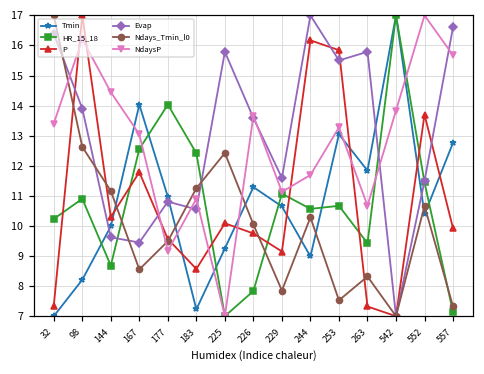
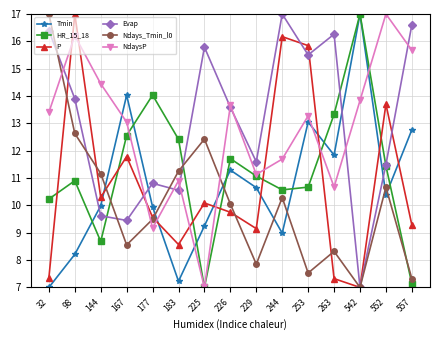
  {
    "Tmin": {
      "32": 7.0,
      "98": 8.2,
      "144": 10.0,
      "167": 14.0,
-     "177": 11.0,
+     "177": 9.9,
      "183": 7.2,
      "225": 9.2,
      "226": 11.3,
      "229": 10.6,
      "244": 9.0,
      "253": 13.0,
      "263": 11.8,
      "552": 10.4,
      "557": 12.8
    },
    "HR_15_18": {
      "32": 10.2,
      "98": 10.9,
      "144": 8.7,
      "167": 12.6,
      "177": 14.0,
      "183": 12.4,
-     "226": 7.8,
+     "226": 11.7,
      "244": 10.6,
      "253": 10.7,
-     "263": 9.4,
+     "263": 13.3,
      "557": 7.1
    },
    "P": {
      "32": 7.3,
      "98": 17.0,
      "144": 10.3,
      "167": 11.8,
      "183": 8.6,
      "225": 10.1,
      "226": 9.7,
      "229": 9.2,
      "244": 16.2,
      "253": 15.8,
      "263": 7.3,
      "552": 13.7,
-     "557": 9.9
+     "557": 9.3
    },
    "Evap": {
      "98": 13.9,
      "144": 9.6,
      "167": 9.4,
      "177": 10.8,
      "183": 10.6,
      "225": 15.8,
      "229": 11.6,
      "244": 17.0,
      "253": 15.5,
-     "263": 15.8,
+     "263": 16.3,
      "557": 16.6
    },
    "Ndays_Tmin_l0": {
      "32": 17.0,
      "98": 12.6,
      "144": 11.2,
      "167": 8.6,
      "183": 11.3,
      "225": 12.4,
      "226": 10.0,
      "229": 7.9,
      "244": 10.3,
      "253": 7.5,
      "263": 8.3,
      "552": 10.7,
      "557": 7.3
    },
    "NdaysP": {
      "32": 13.4,
      "144": 14.4,
      "167": 13.0,
      "177": 9.2,
      "183": 10.9,
      "244": 11.7,
      "253": 13.3,
      "263": 10.7,
      "542": 13.8,
      "552": 17.0,
      "557": 15.7
    }
  }
